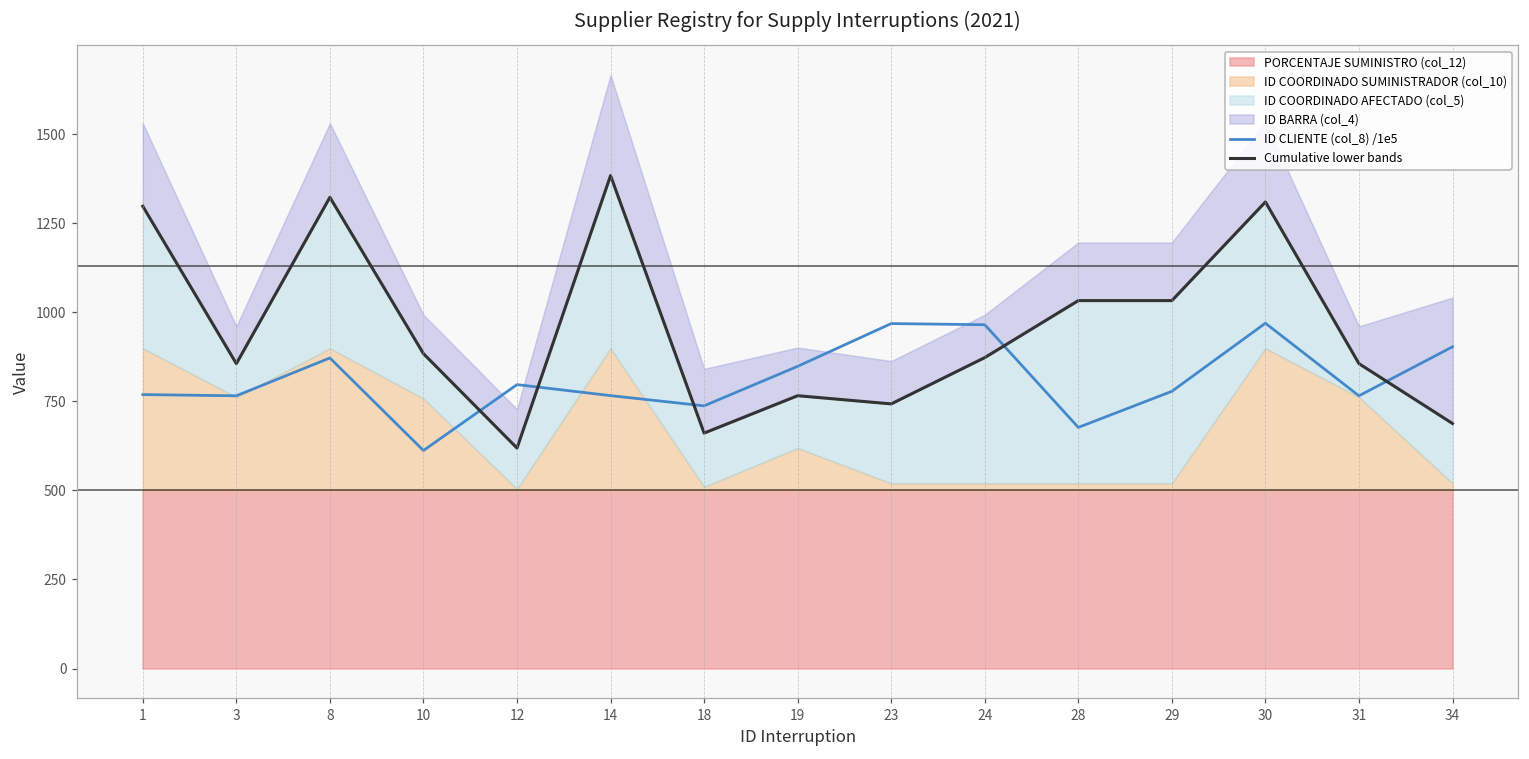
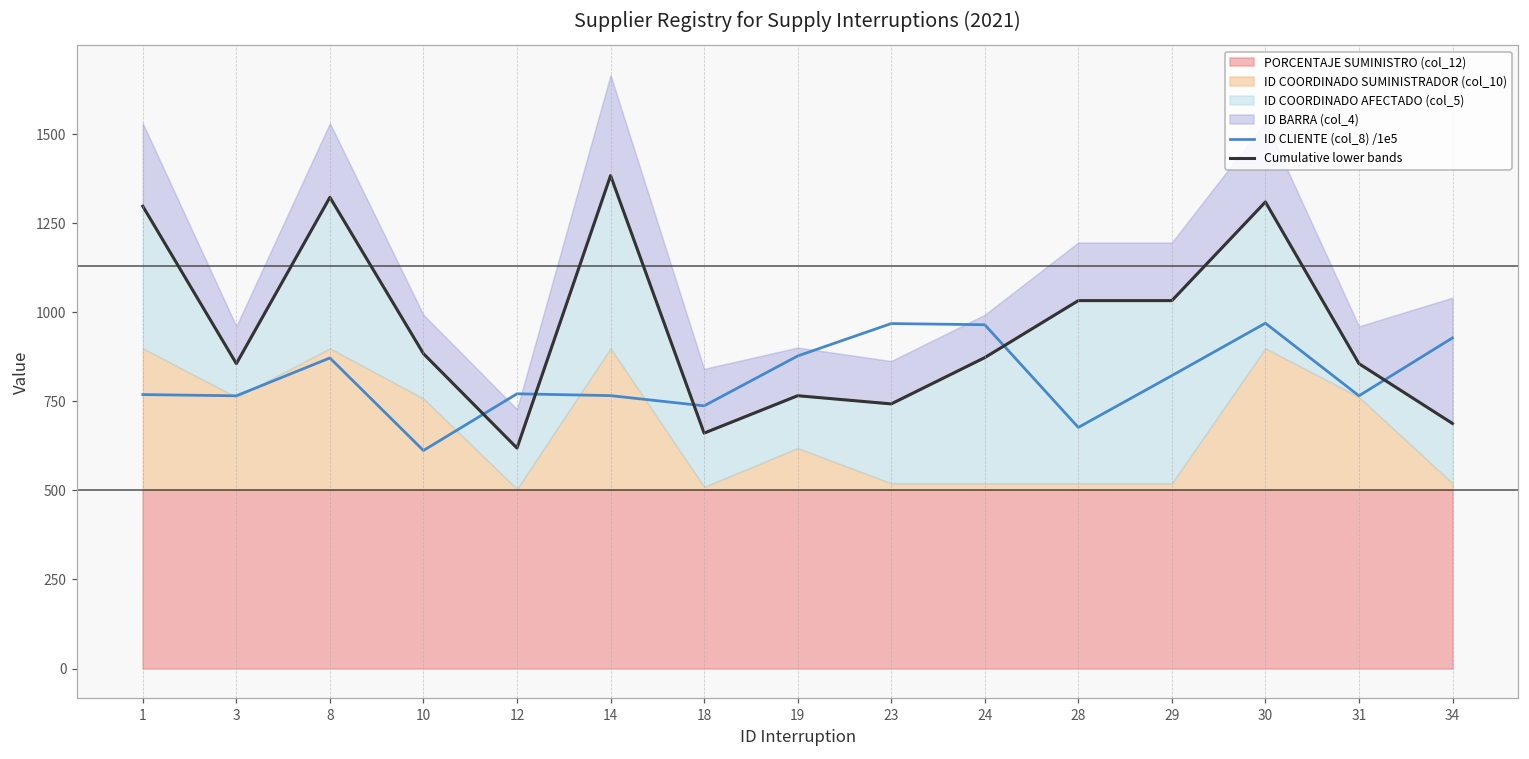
  {
    "ID CLIENTE (col_8) /1e5": {
      "1": 770,
      "8": 870,
      "10": 610,
-     "12": 800,
+     "12": 770,
      "14": 770,
      "18": 740,
-     "19": 850,
+     "19": 880,
      "23": 970,
      "24": 970,
      "28": 680,
-     "29": 780,
+     "29": 820,
      "30": 970,
-     "34": 900
+     "34": 930
    }
  }
